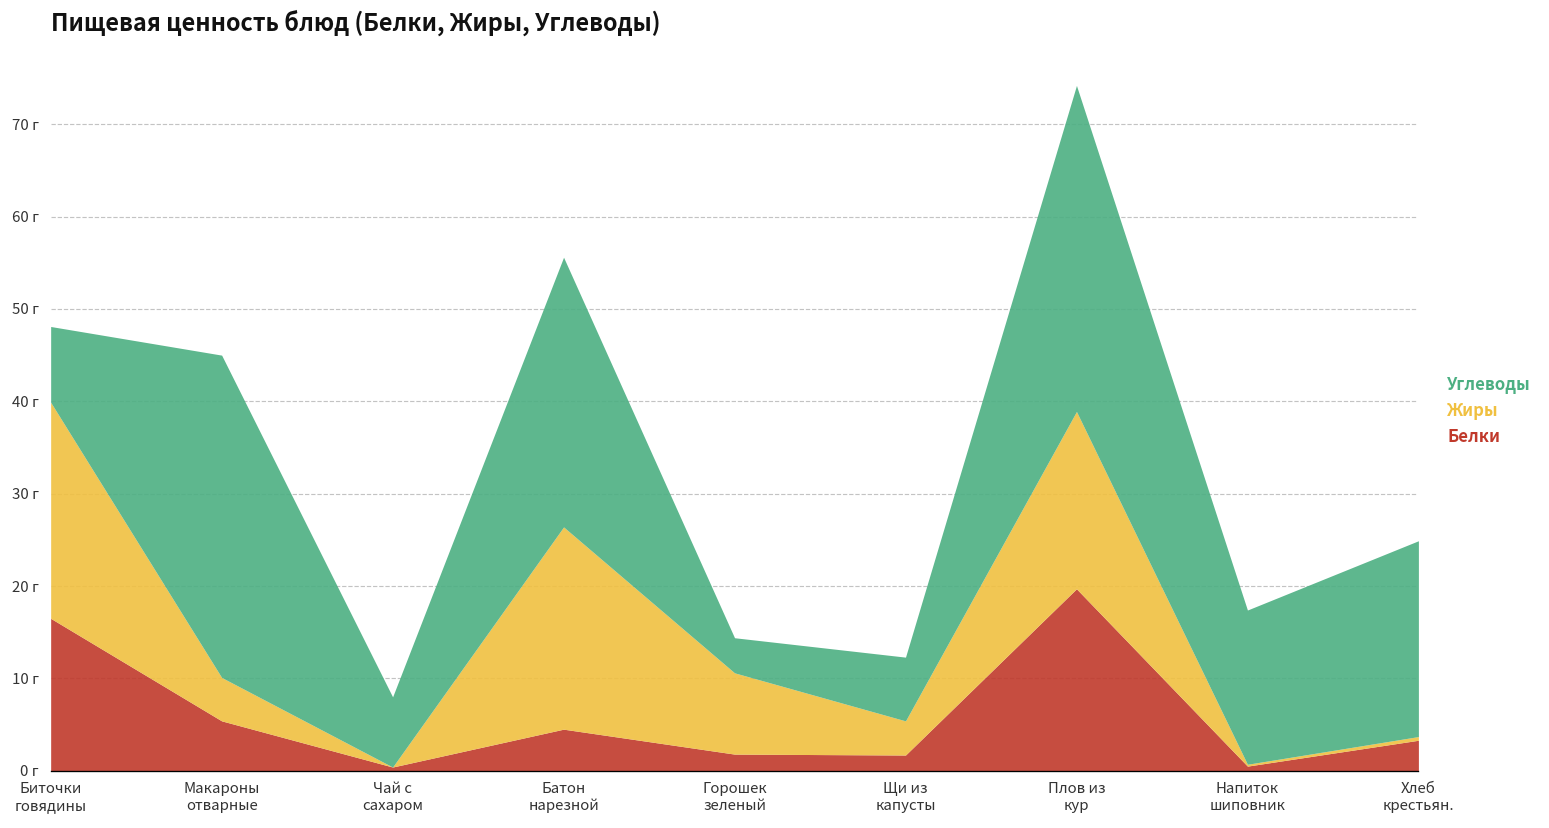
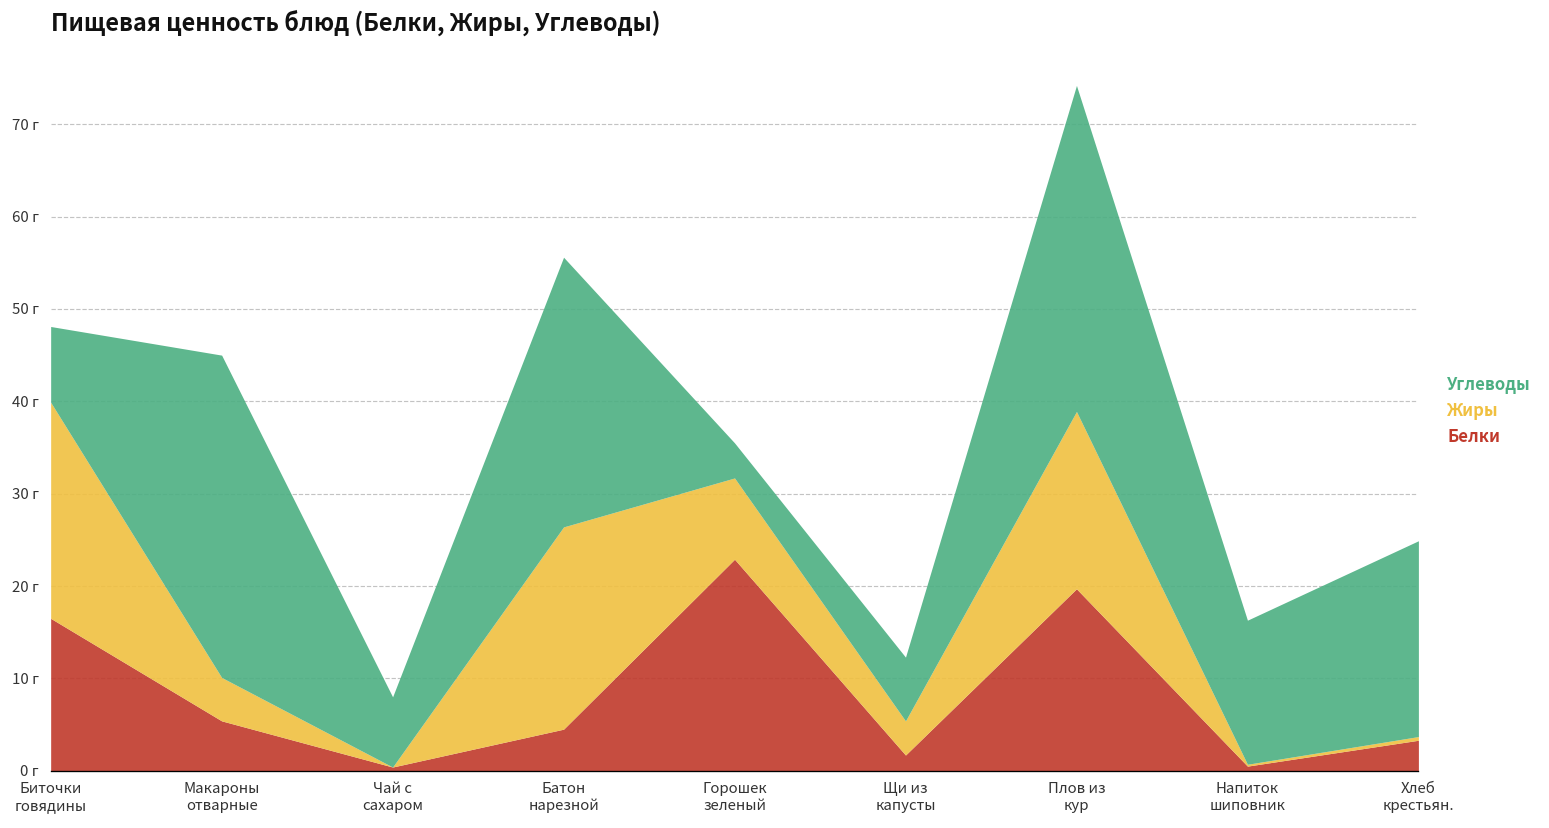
  {
    "Белки": {
      "Биточки говядины": "17 г",
      "Макароны отварные": "5 г",
      "Батон нарезной": "5 г",
-     "Горошек зеленый": "2 г",
+     "Горошек зеленый": "23 г",
      "Щи из капусты": "2 г",
      "Плов из кур": "20 г",
      "Хлеб крестьян.": "3 г"
    },
    "Жиры": {
      "Биточки говядины": "23 г",
      "Макароны отварные": "5 г",
      "Батон нарезной": "22 г",
      "Горошек зеленый": "9 г",
      "Щи из капусты": "4 г",
      "Плов из кур": "19 г",
      "Хлеб крестьян.": "0 г"
    },
    "Углеводы": {
      "Биточки говядины": "8 г",
      "Макароны отварные": "35 г",
      "Чай с сахаром": "8 г",
      "Батон нарезной": "29 г",
      "Горошек зеленый": "4 г",
      "Щи из капусты": "7 г",
      "Плов из кур": "35 г",
-     "Напиток шиповник": "17 г",
+     "Напиток шиповник": "16 г",
      "Хлеб крестьян.": "21 г"
    }
  }
